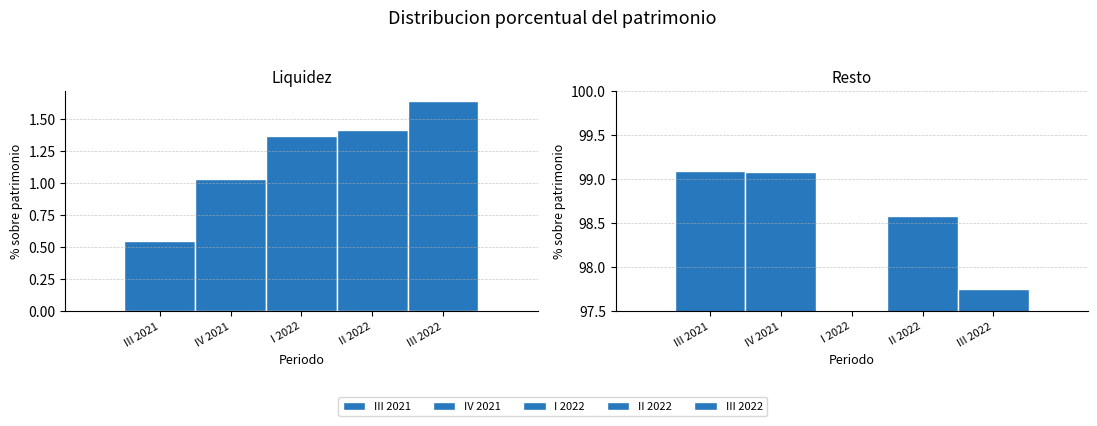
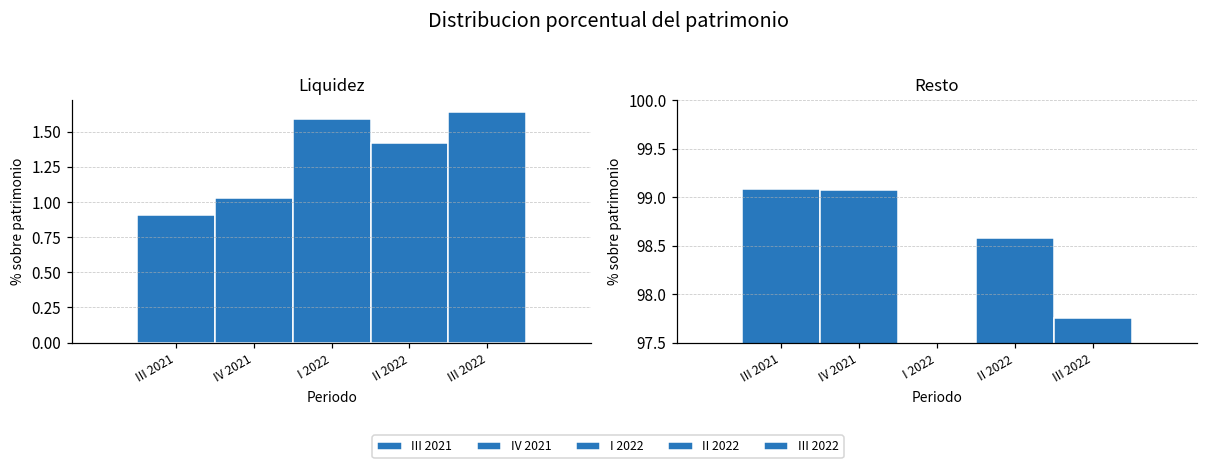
  {
    "Liquidez": {
-     "III 2021": 0.55,
+     "III 2021": 0.91,
      "IV 2021": 1.03,
-     "I 2022": 1.37,
+     "I 2022": 1.59,
      "II 2022": 1.42,
      "III 2022": 1.64
    },
    "Resto": {
      "III 2021": 99.1,
      "IV 2021": 99.1,
      "II 2022": 98.6,
      "III 2022": 97.8
    }
  }
